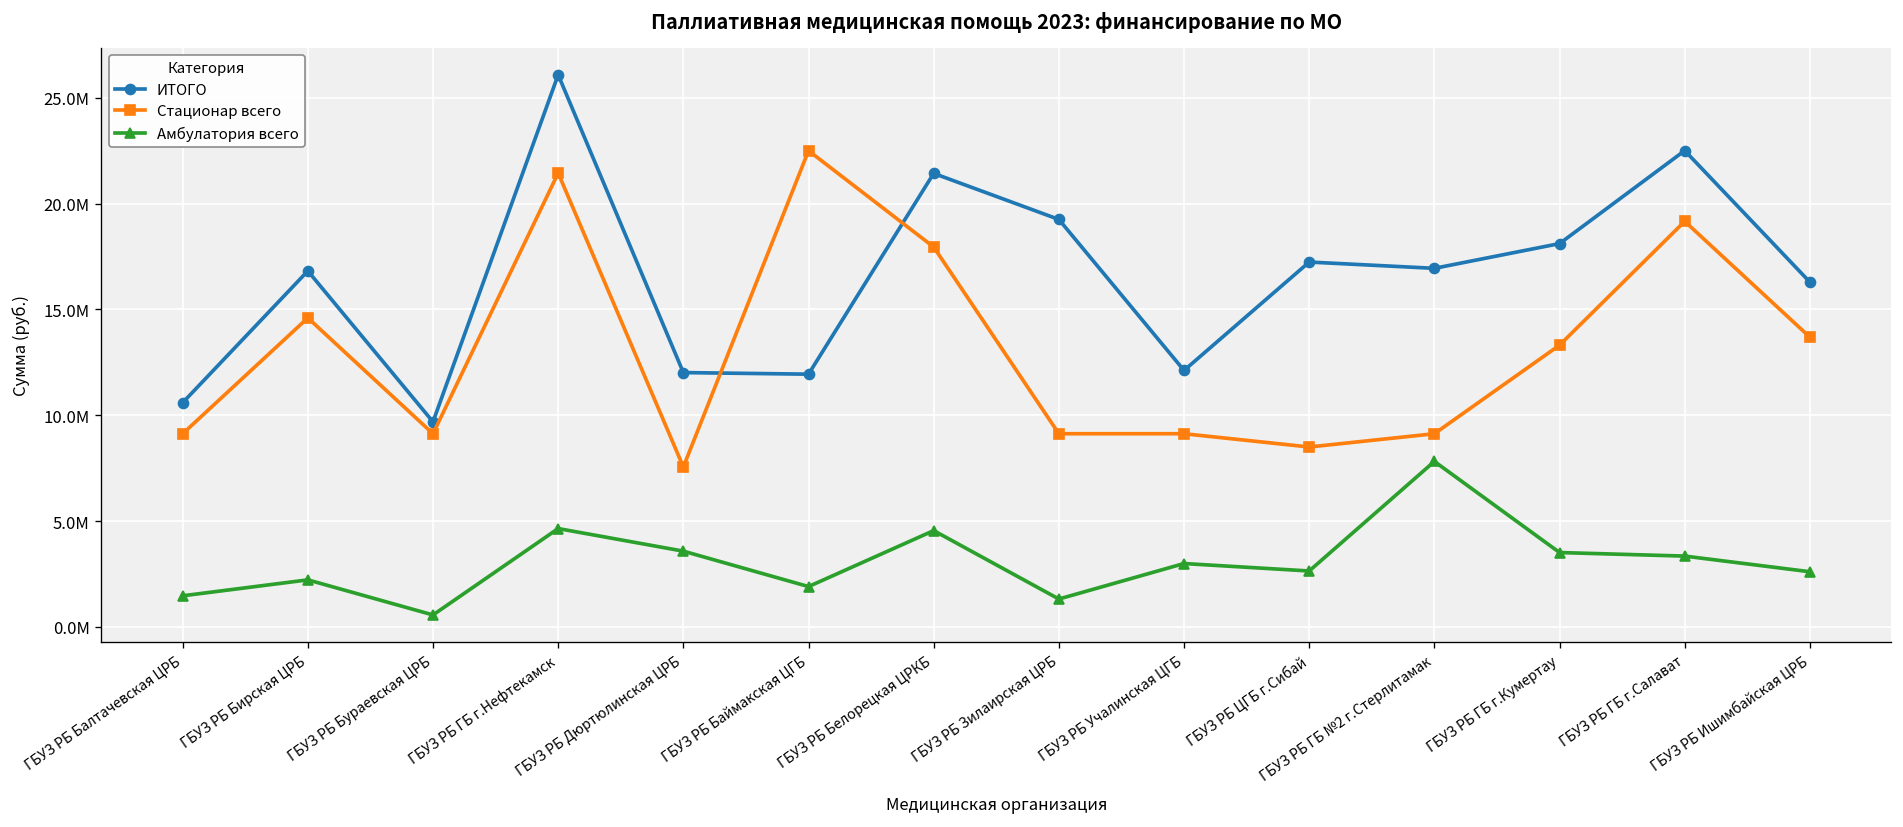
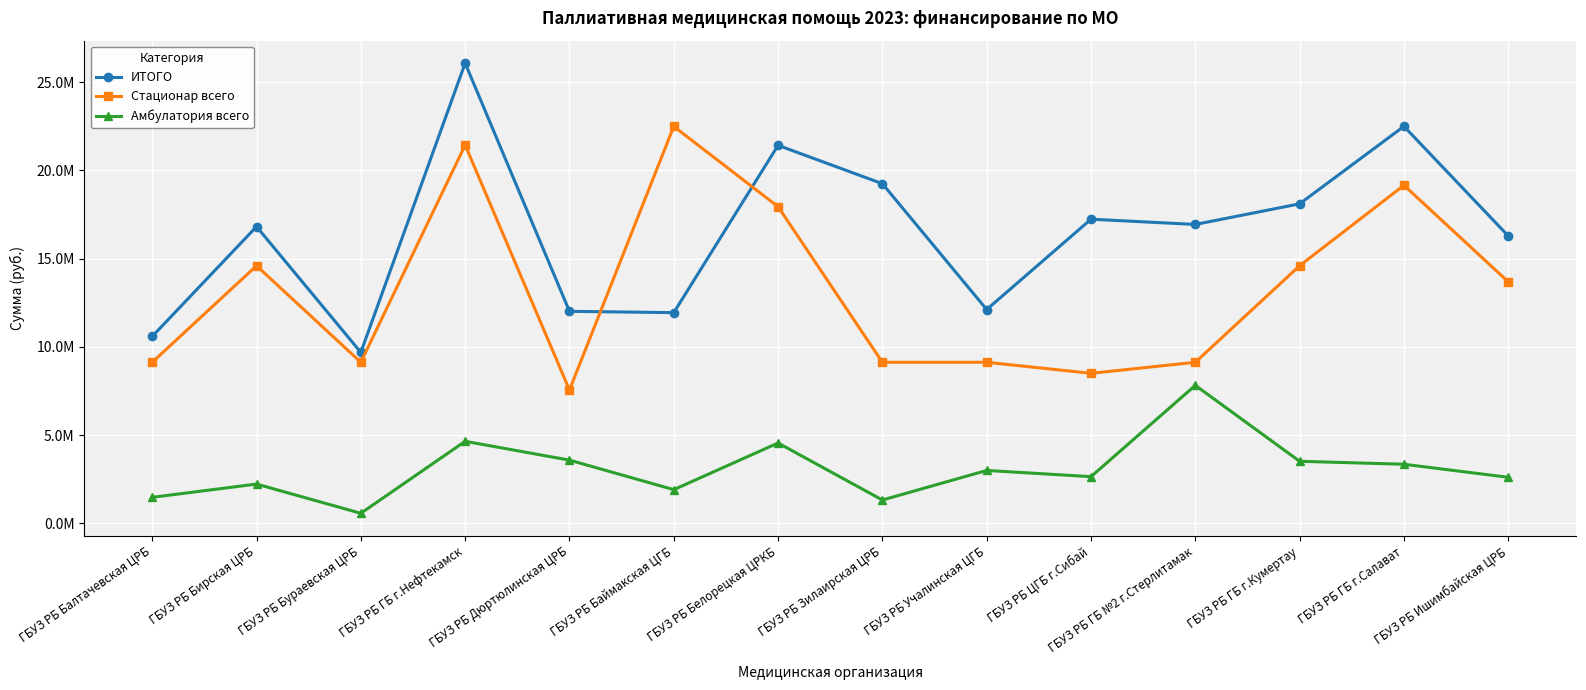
  {
    "ИТОГО": {
      "ГБУЗ РБ Балтачевская ЦРБ": 10600000,
      "ГБУЗ РБ Бирская ЦРБ": 16800000,
      "ГБУЗ РБ Бураевская ЦРБ": 9700000,
      "ГБУЗ РБ ГБ г.Нефтекамск": 26100000,
      "ГБУЗ РБ Дюртюлинская ЦРБ": 12000000,
      "ГБУЗ РБ Баймакская ЦГБ": 11900000,
      "ГБУЗ РБ Белорецкая ЦРКБ": 21400000,
      "ГБУЗ РБ Зилаирская ЦРБ": 19200000,
      "ГБУЗ РБ Учалинская ЦГБ": 12100000,
      "ГБУЗ РБ ЦГБ г.Сибай": 17200000,
      "ГБУЗ РБ ГБ №2 г.Стерлитамак": 16900000,
      "ГБУЗ РБ ГБ г.Кумертау": 18100000,
      "ГБУЗ РБ ГБ г.Салават": 22500000,
      "ГБУЗ РБ Ишимбайская ЦРБ": 16300000
    },
    "Стационар всего": {
      "ГБУЗ РБ Балтачевская ЦРБ": 9100000,
      "ГБУЗ РБ Бирская ЦРБ": 14600000,
      "ГБУЗ РБ Бураевская ЦРБ": 9100000,
      "ГБУЗ РБ ГБ г.Нефтекамск": 21400000,
      "ГБУЗ РБ Дюртюлинская ЦРБ": 7600000,
      "ГБУЗ РБ Баймакская ЦГБ": 22500000,
      "ГБУЗ РБ Белорецкая ЦРКБ": 17900000,
      "ГБУЗ РБ Зилаирская ЦРБ": 9100000,
      "ГБУЗ РБ Учалинская ЦГБ": 9100000,
      "ГБУЗ РБ ЦГБ г.Сибай": 8500000,
      "ГБУЗ РБ ГБ №2 г.Стерлитамак": 9100000,
-     "ГБУЗ РБ ГБ г.Кумертау": 13300000,
+     "ГБУЗ РБ ГБ г.Кумертау": 14600000,
      "ГБУЗ РБ ГБ г.Салават": 19200000,
      "ГБУЗ РБ Ишимбайская ЦРБ": 13700000
    },
    "Амбулатория всего": {
      "ГБУЗ РБ Балтачевская ЦРБ": 1500000,
      "ГБУЗ РБ Бирская ЦРБ": 2200000,
      "ГБУЗ РБ Бураевская ЦРБ": 600000,
      "ГБУЗ РБ ГБ г.Нефтекамск": 4600000,
      "ГБУЗ РБ Дюртюлинская ЦРБ": 3600000,
      "ГБУЗ РБ Баймакская ЦГБ": 1900000,
      "ГБУЗ РБ Белорецкая ЦРКБ": 4500000,
      "ГБУЗ РБ Зилаирская ЦРБ": 1300000,
      "ГБУЗ РБ Учалинская ЦГБ": 3000000,
      "ГБУЗ РБ ЦГБ г.Сибай": 2600000,
      "ГБУЗ РБ ГБ №2 г.Стерлитамак": 7800000,
      "ГБУЗ РБ ГБ г.Кумертау": 3500000,
      "ГБУЗ РБ ГБ г.Салават": 3300000,
      "ГБУЗ РБ Ишимбайская ЦРБ": 2600000
    }
  }
